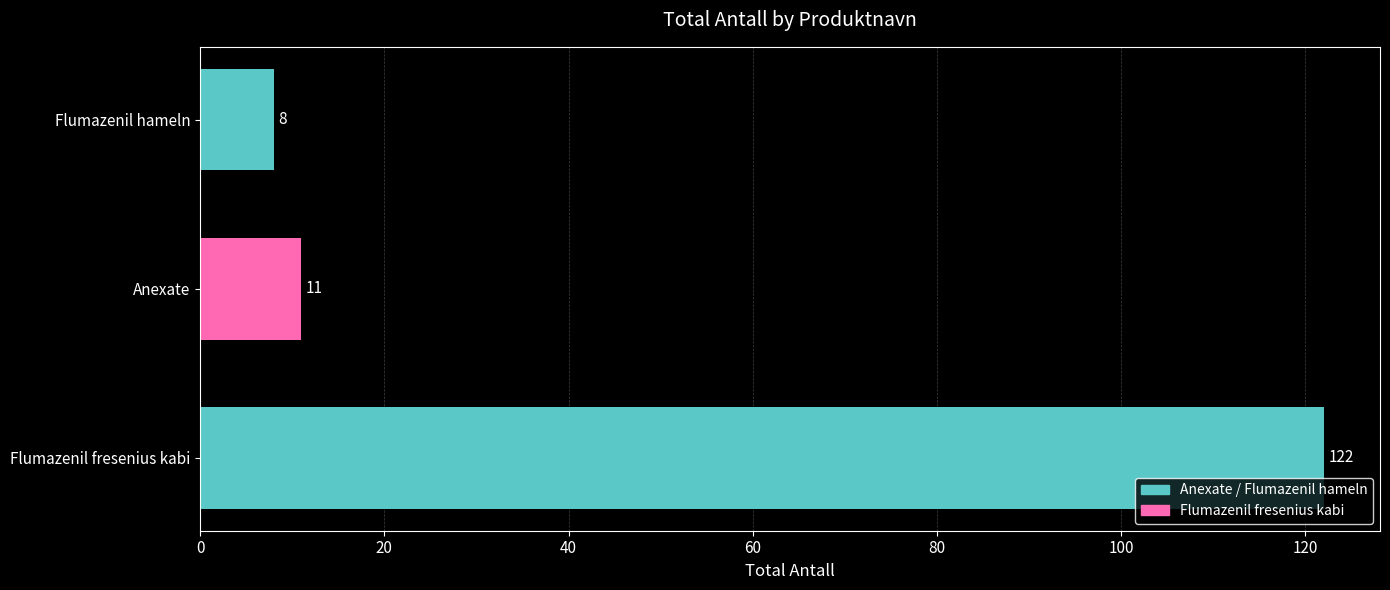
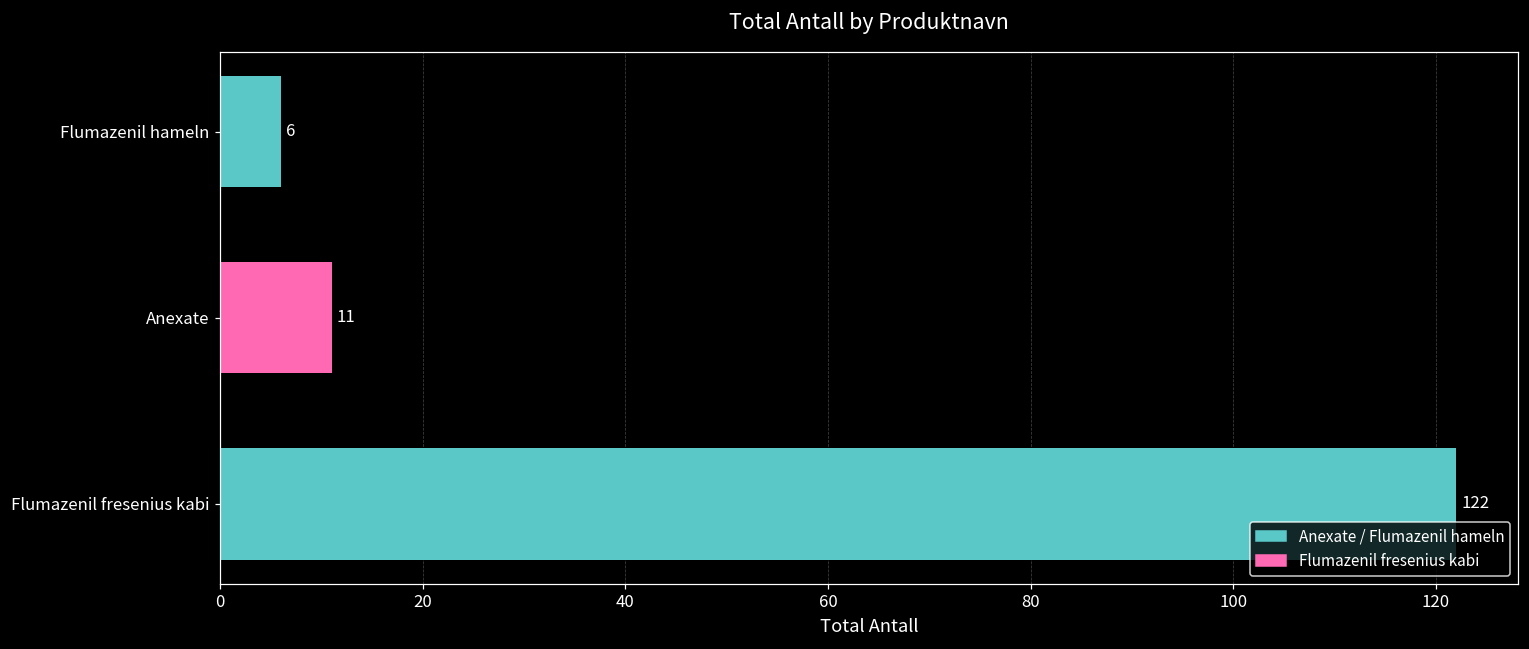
  {
-   "Flumazenil hameln": 8,
+   "Flumazenil hameln": 6,
    "Anexate": 11,
    "Flumazenil fresenius kabi": 122
  }
